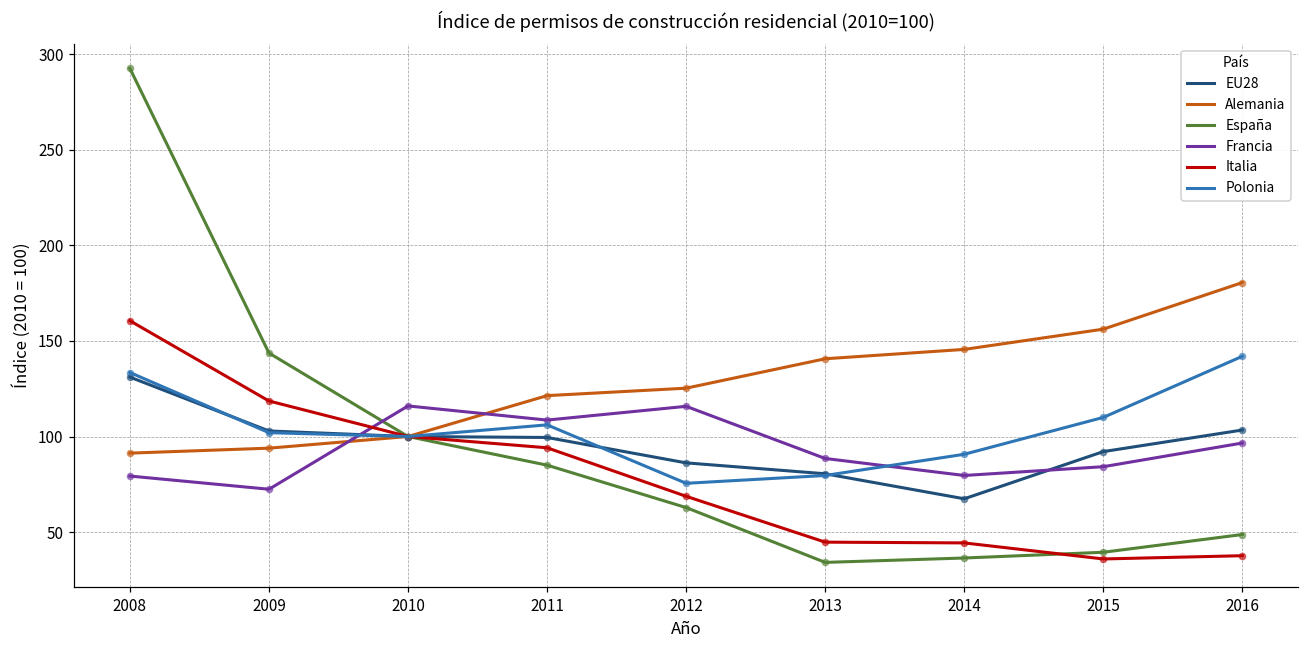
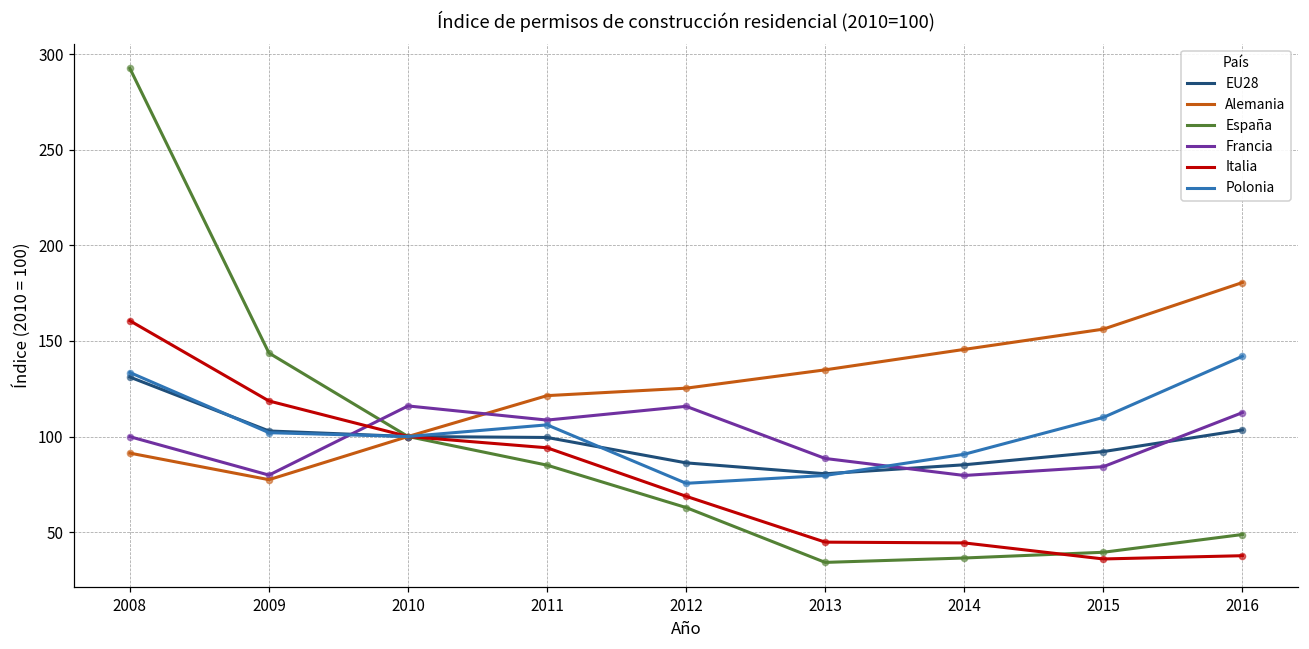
  {
    "EU28": {
      "2008": 131,
      "2011": 100,
      "2012": 86,
-     "2014": 67,
+     "2014": 85,
      "2015": 92,
      "2016": 103
    },
    "Alemania": {
      "2008": 91,
-     "2009": 94,
+     "2009": 77,
      "2011": 121,
      "2012": 125,
-     "2013": 141,
+     "2013": 135,
      "2014": 146,
      "2015": 156,
      "2016": 181
    },
    "España": {
      "2008": 293,
      "2009": 144,
      "2011": 85,
      "2012": 63,
      "2013": 34,
      "2014": 36,
      "2015": 39,
      "2016": 49
    },
    "Francia": {
-     "2008": 79,
-     "2009": 72,
+     "2008": 100,
+     "2009": 80,
      "2010": 116,
      "2011": 109,
      "2012": 116,
      "2013": 89,
      "2014": 80,
      "2015": 84,
-     "2016": 97
+     "2016": 113
    },
    "Italia": {
      "2008": 161,
      "2009": 119,
      "2011": 94,
      "2012": 69,
      "2013": 45,
      "2014": 44,
      "2015": 36,
      "2016": 38
    },
    "Polonia": {
      "2008": 134,
      "2011": 106,
      "2012": 76,
      "2014": 91,
      "2015": 110,
      "2016": 142
    }
  }
